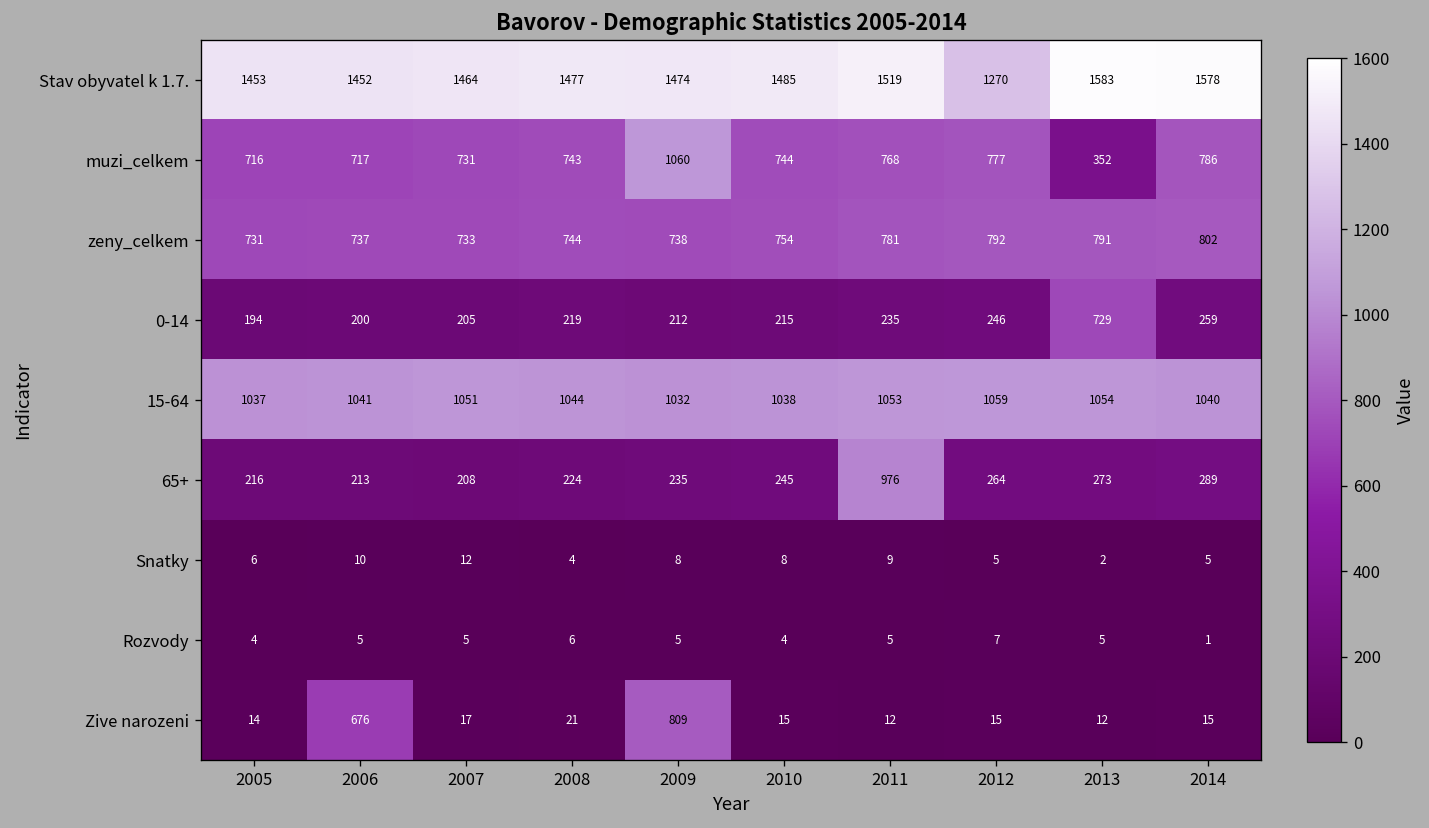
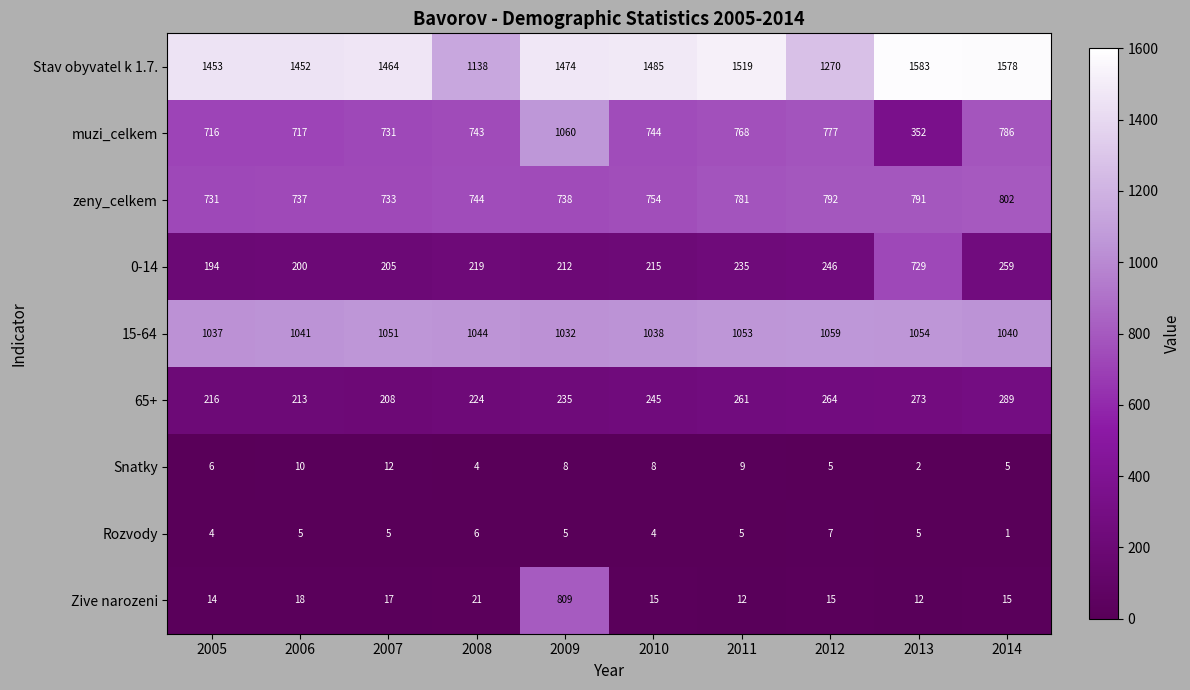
  {
    "Stav obyvatel k 1.7.": {
      "2005": 1453,
      "2006": 1452,
      "2007": 1464,
-     "2008": 1477,
+     "2008": 1138,
      "2009": 1474,
      "2010": 1485,
      "2011": 1519,
      "2012": 1270,
      "2013": 1583,
      "2014": 1578
    },
    "muzi_celkem": {
      "2005": 716,
      "2006": 717,
      "2007": 731,
      "2008": 743,
      "2009": 1060,
      "2010": 744,
      "2011": 768,
      "2012": 777,
      "2013": 352,
      "2014": 786
    },
    "zeny_celkem": {
      "2005": 731,
      "2006": 737,
      "2007": 733,
      "2008": 744,
      "2009": 738,
      "2010": 754,
      "2011": 781,
      "2012": 792,
      "2013": 791,
      "2014": 802
    },
    "0-14": {
      "2005": 194,
      "2006": 200,
      "2007": 205,
      "2008": 219,
      "2009": 212,
      "2010": 215,
      "2011": 235,
      "2012": 246,
      "2013": 729,
      "2014": 259
    },
    "15-64": {
      "2005": 1037,
      "2006": 1041,
      "2007": 1051,
      "2008": 1044,
      "2009": 1032,
      "2010": 1038,
      "2011": 1053,
      "2012": 1059,
      "2013": 1054,
      "2014": 1040
    },
    "65+": {
      "2005": 216,
      "2006": 213,
      "2007": 208,
      "2008": 224,
      "2009": 235,
      "2010": 245,
-     "2011": 976,
+     "2011": 261,
      "2012": 264,
      "2013": 273,
      "2014": 289
    },
    "Snatky": {
      "2005": 6,
      "2006": 10,
      "2007": 12,
      "2008": 4,
      "2009": 8,
      "2010": 8,
      "2011": 9,
      "2012": 5,
      "2013": 2,
      "2014": 5
    },
    "Rozvody": {
      "2005": 4,
      "2006": 5,
      "2007": 5,
      "2008": 6,
      "2009": 5,
      "2010": 4,
      "2011": 5,
      "2012": 7,
      "2013": 5,
      "2014": 1
    },
    "Zive narozeni": {
      "2005": 14,
-     "2006": 676,
+     "2006": 18,
      "2007": 17,
      "2008": 21,
      "2009": 809,
      "2010": 15,
      "2011": 12,
      "2012": 15,
      "2013": 12,
      "2014": 15
    }
  }
